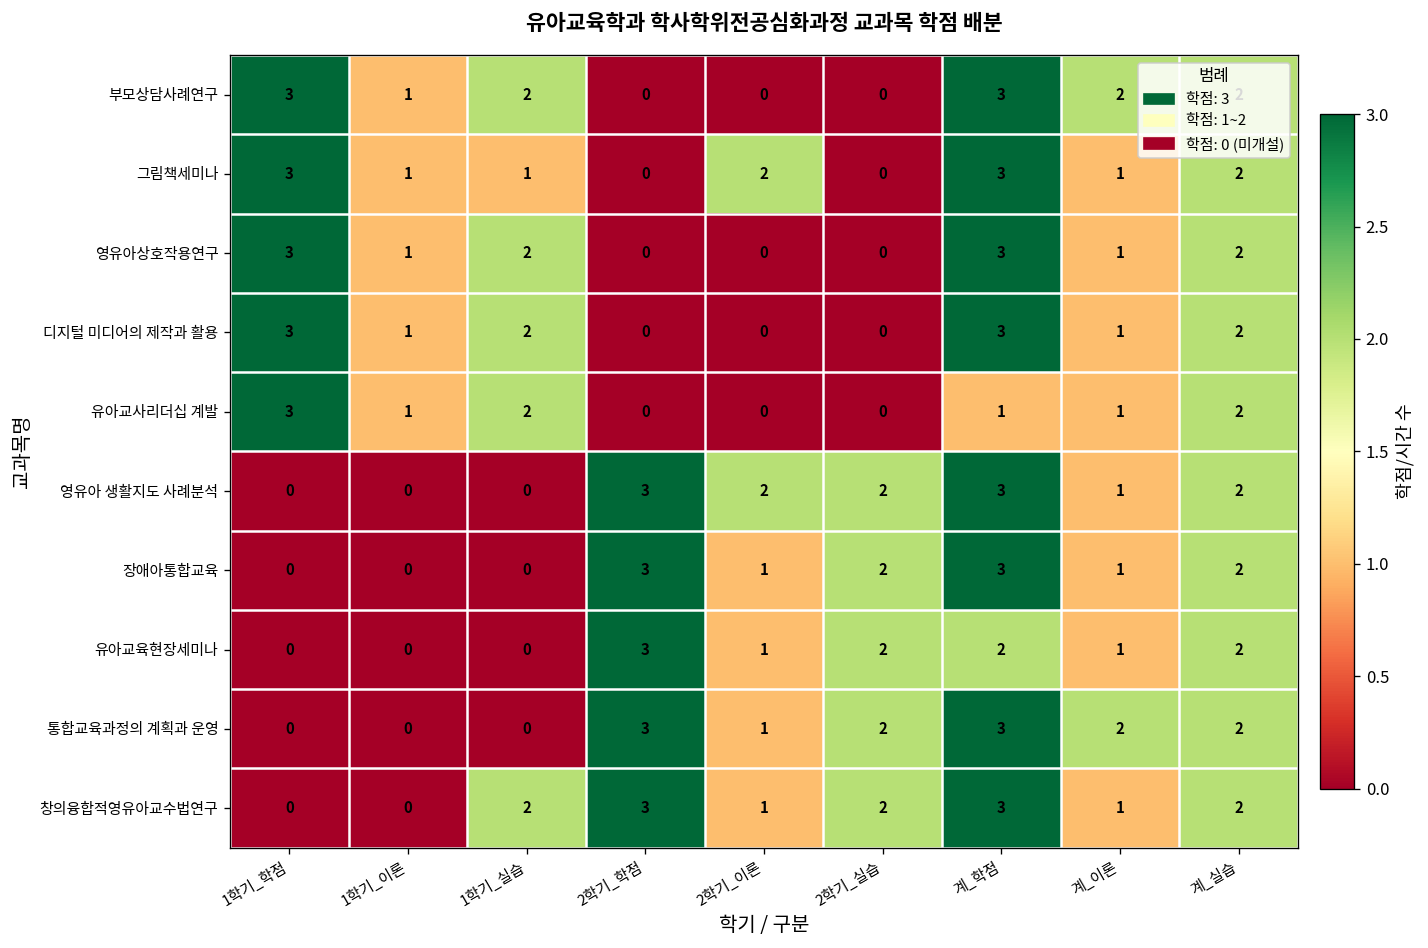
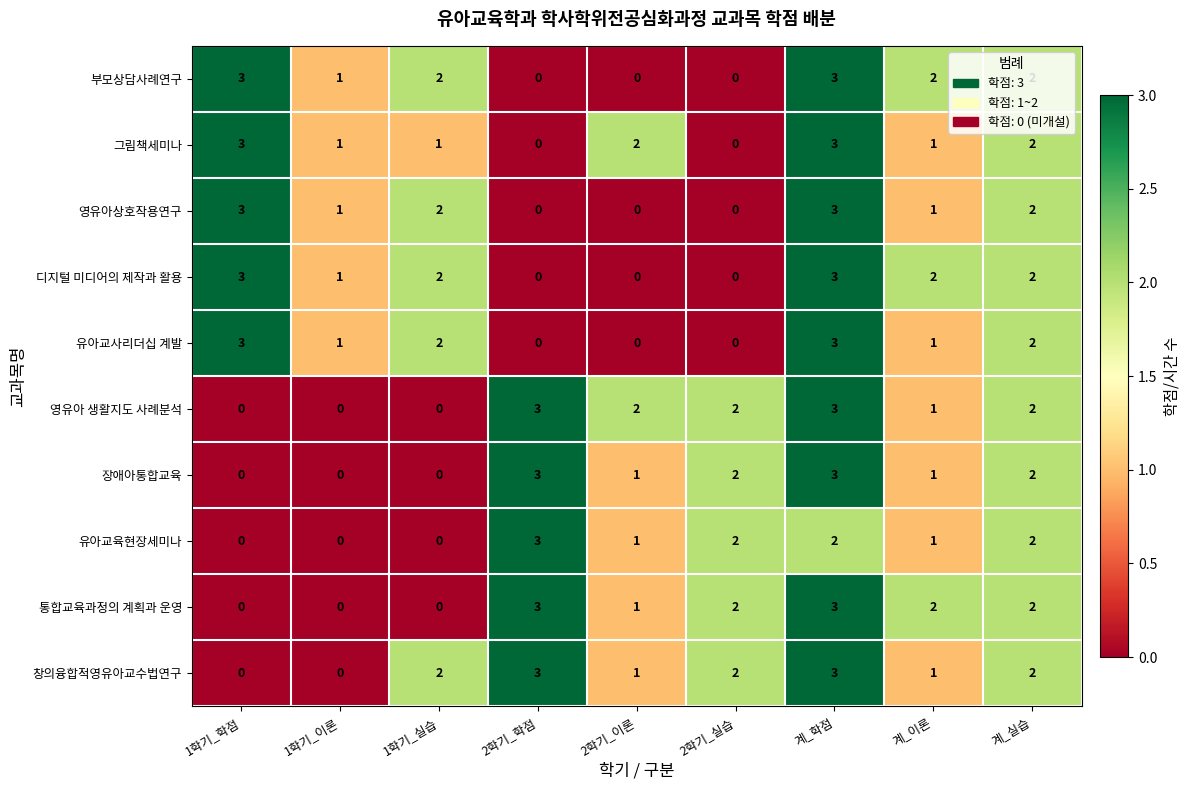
  {
    "부모상담사례연구": {
      "1학기_학점": 3,
      "1학기_이론": 1,
      "1학기_실습": 2,
      "2학기_학점": 0,
      "2학기_이론": 0,
      "2학기_실습": 0,
      "계_학점": 3,
      "계_이론": 2
    },
    "그림책세미나": {
      "1학기_학점": 3,
      "1학기_이론": 1,
      "1학기_실습": 1,
      "2학기_학점": 0,
      "2학기_이론": 2,
      "2학기_실습": 0,
      "계_학점": 3,
      "계_이론": 1,
      "계_실습": 2
    },
    "영유아상호작용연구": {
      "1학기_학점": 3,
      "1학기_이론": 1,
      "1학기_실습": 2,
      "2학기_학점": 0,
      "2학기_이론": 0,
      "2학기_실습": 0,
      "계_학점": 3,
      "계_이론": 1,
      "계_실습": 2
    },
    "디지털 미디어의 제작과 활용": {
      "1학기_학점": 3,
      "1학기_이론": 1,
      "1학기_실습": 2,
      "2학기_학점": 0,
      "2학기_이론": 0,
      "2학기_실습": 0,
      "계_학점": 3,
-     "계_이론": 1,
+     "계_이론": 2,
      "계_실습": 2
    },
    "유아교사리더십 계발": {
      "1학기_학점": 3,
      "1학기_이론": 1,
      "1학기_실습": 2,
      "2학기_학점": 0,
      "2학기_이론": 0,
      "2학기_실습": 0,
-     "계_학점": 1,
+     "계_학점": 3,
      "계_이론": 1,
      "계_실습": 2
    },
    "영유아 생활지도 사례분석": {
      "1학기_학점": 0,
      "1학기_이론": 0,
      "1학기_실습": 0,
      "2학기_학점": 3,
      "2학기_이론": 2,
      "2학기_실습": 2,
      "계_학점": 3,
      "계_이론": 1,
      "계_실습": 2
    },
    "장애아통합교육": {
      "1학기_학점": 0,
      "1학기_이론": 0,
      "1학기_실습": 0,
      "2학기_학점": 3,
      "2학기_이론": 1,
      "2학기_실습": 2,
      "계_학점": 3,
      "계_이론": 1,
      "계_실습": 2
    },
    "유아교육현장세미나": {
      "1학기_학점": 0,
      "1학기_이론": 0,
      "1학기_실습": 0,
      "2학기_학점": 3,
      "2학기_이론": 1,
      "2학기_실습": 2,
      "계_학점": 2,
      "계_이론": 1,
      "계_실습": 2
    },
    "통합교육과정의 계획과 운영": {
      "1학기_학점": 0,
      "1학기_이론": 0,
      "1학기_실습": 0,
      "2학기_학점": 3,
      "2학기_이론": 1,
      "2학기_실습": 2,
      "계_학점": 3,
      "계_이론": 2,
      "계_실습": 2
    },
    "창의융합적영유아교수법연구": {
      "1학기_학점": 0,
      "1학기_이론": 0,
      "1학기_실습": 2,
      "2학기_학점": 3,
      "2학기_이론": 1,
      "2학기_실습": 2,
      "계_학점": 3,
      "계_이론": 1,
      "계_실습": 2
    }
  }
